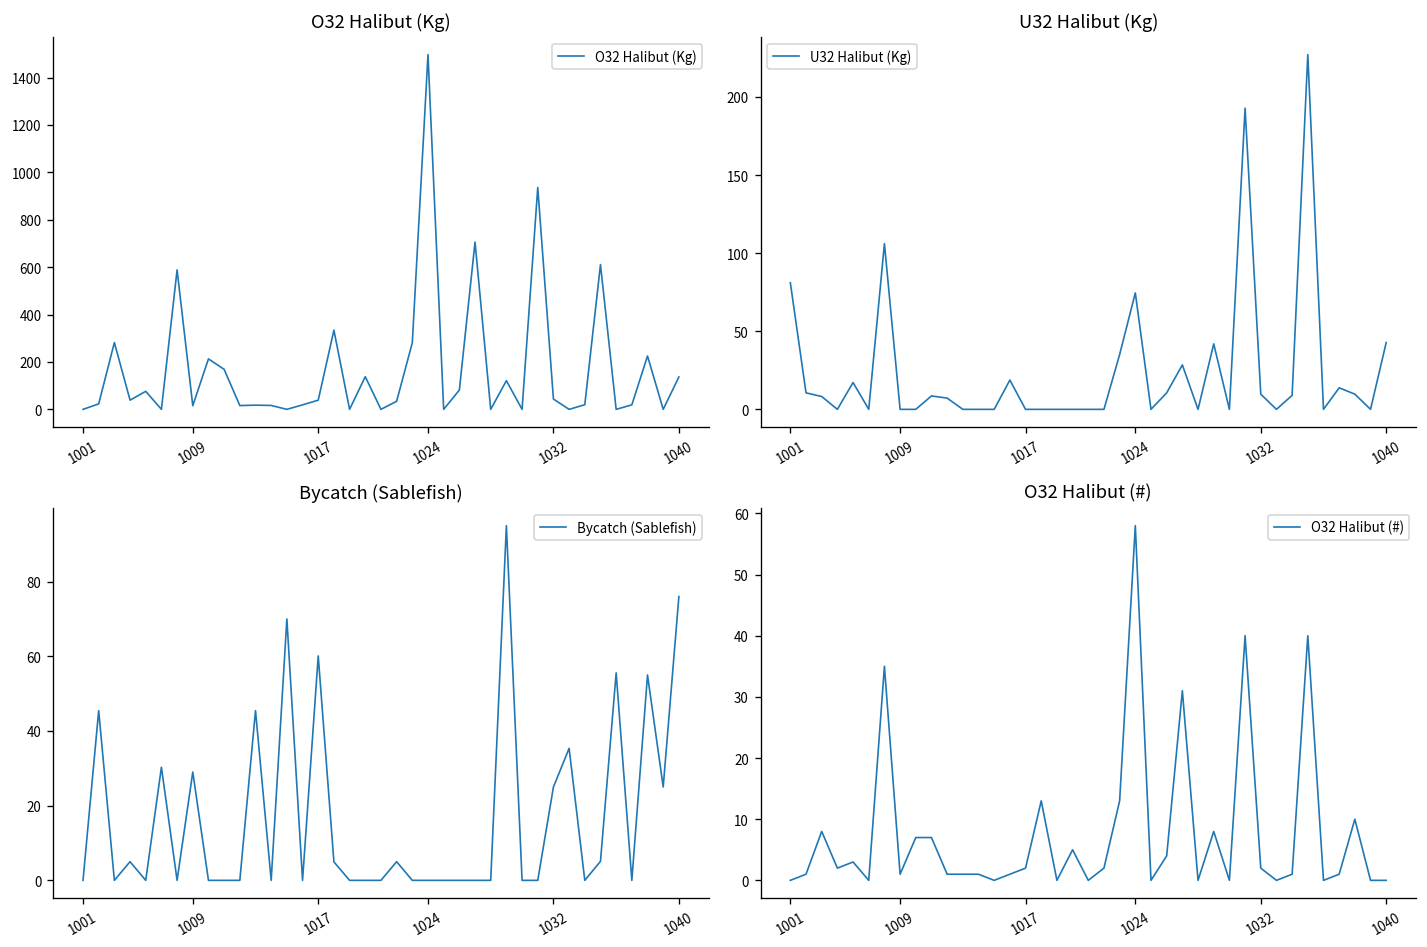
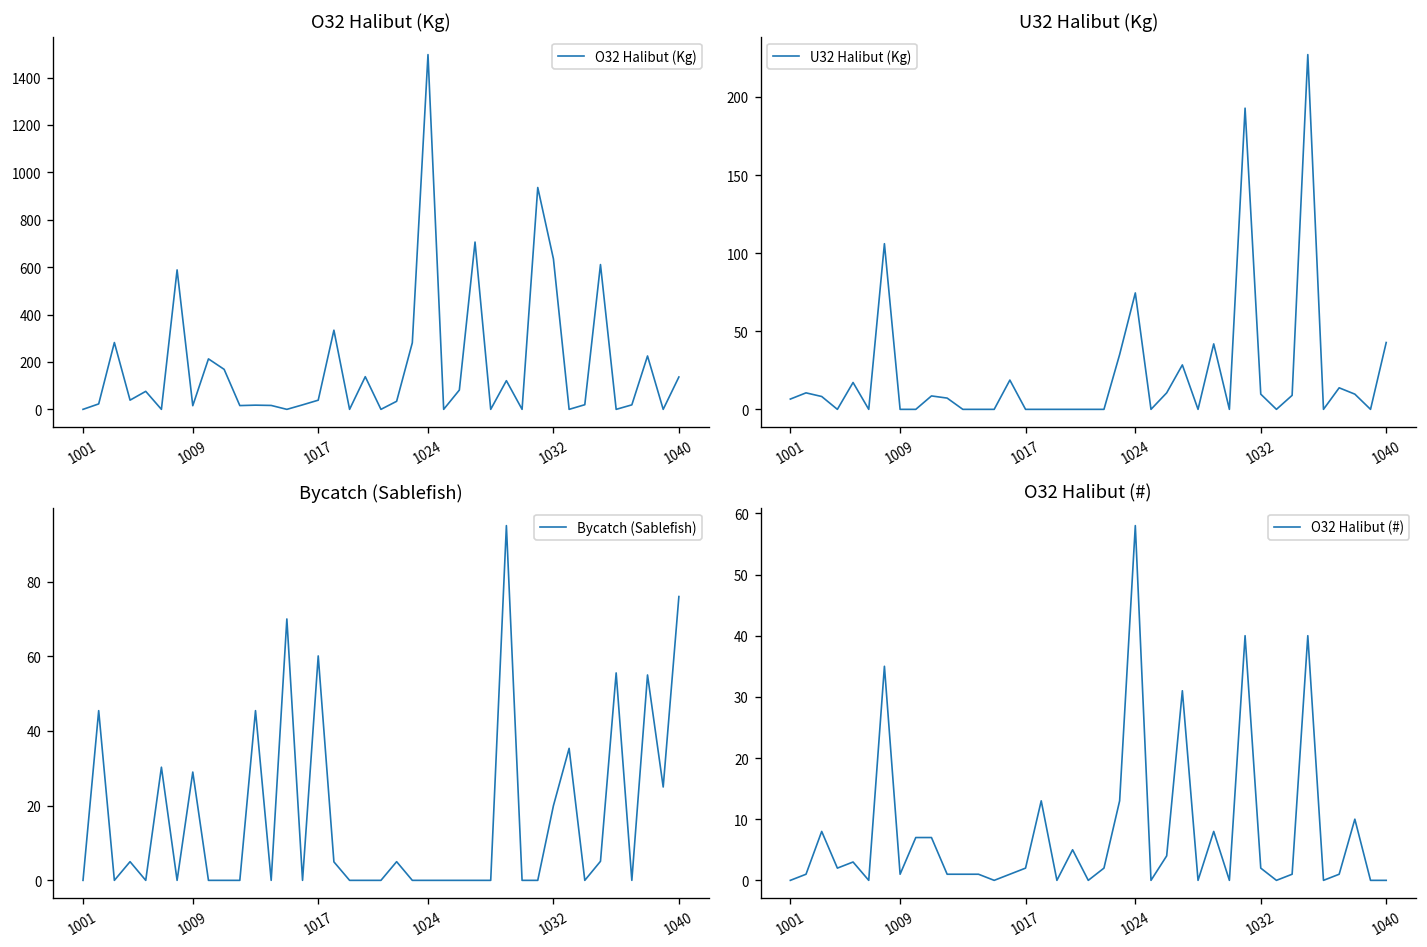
  {
    "O32 Halibut (Kg)": {
      "1001": 0,
      "1009": 20,
      "1017": 40,
      "1024": 1500,
-     "1032": 40,
+     "1032": 630,
      "1040": 140
    },
    "U32 Halibut (Kg)": {
-     "1001": 81,
+     "1001": 7,
      "1009": 0,
      "1017": 0,
      "1024": 75,
      "1032": 10,
      "1040": 43
    },
    "Bycatch (Sablefish)": {
      "1001": 0,
      "1009": 29,
      "1017": 60,
      "1024": 0,
-     "1032": 25,
+     "1032": 20,
      "1040": 76
    },
    "O32 Halibut (#)": {
      "1001": 0,
      "1009": 1,
      "1017": 2,
      "1024": 58,
      "1032": 2,
      "1040": 0
    }
  }
